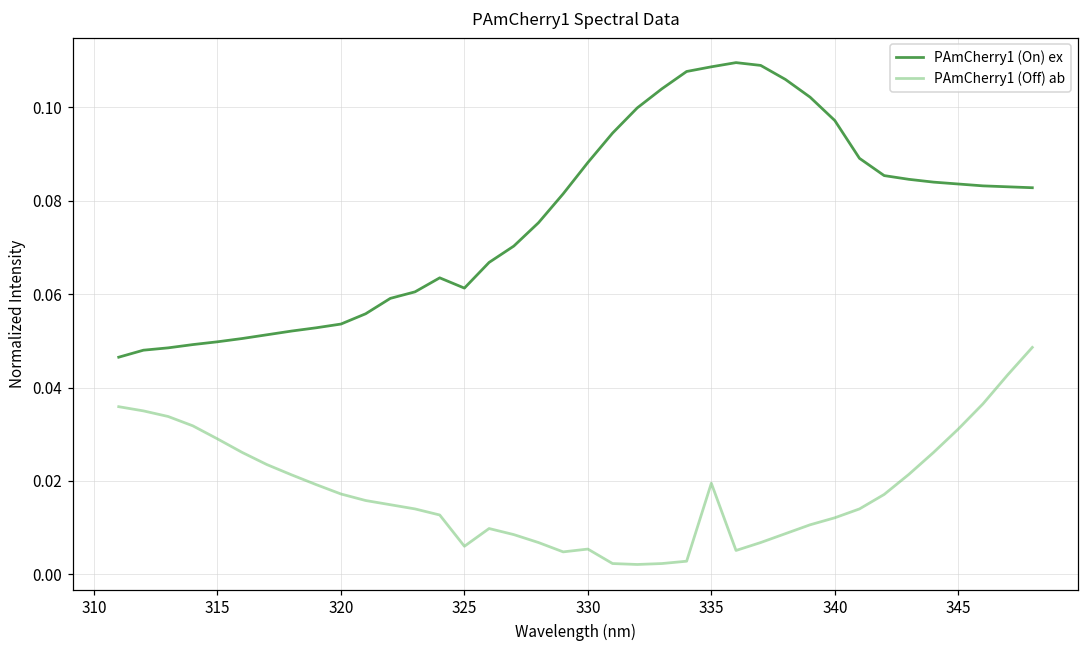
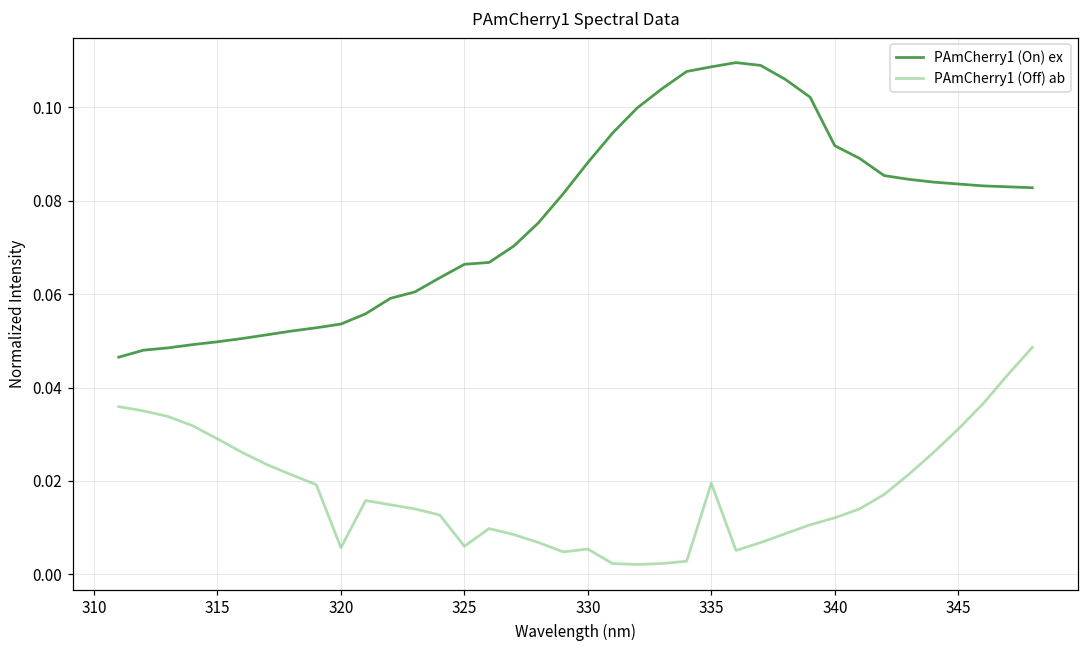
  {
    "PAmCherry1 (On) ex": {
      "315": 0.050,
      "320": 0.054,
-     "325": 0.061,
+     "325": 0.066,
      "330": 0.088,
      "335": 0.109,
-     "340": 0.097,
+     "340": 0.092,
      "345": 0.084
    },
    "PAmCherry1 (Off) ab": {
      "315": 0.029,
-     "320": 0.017,
+     "320": 0.006,
      "325": 0.006,
      "330": 0.005,
      "335": 0.020,
      "340": 0.012,
      "345": 0.031
    }
  }
